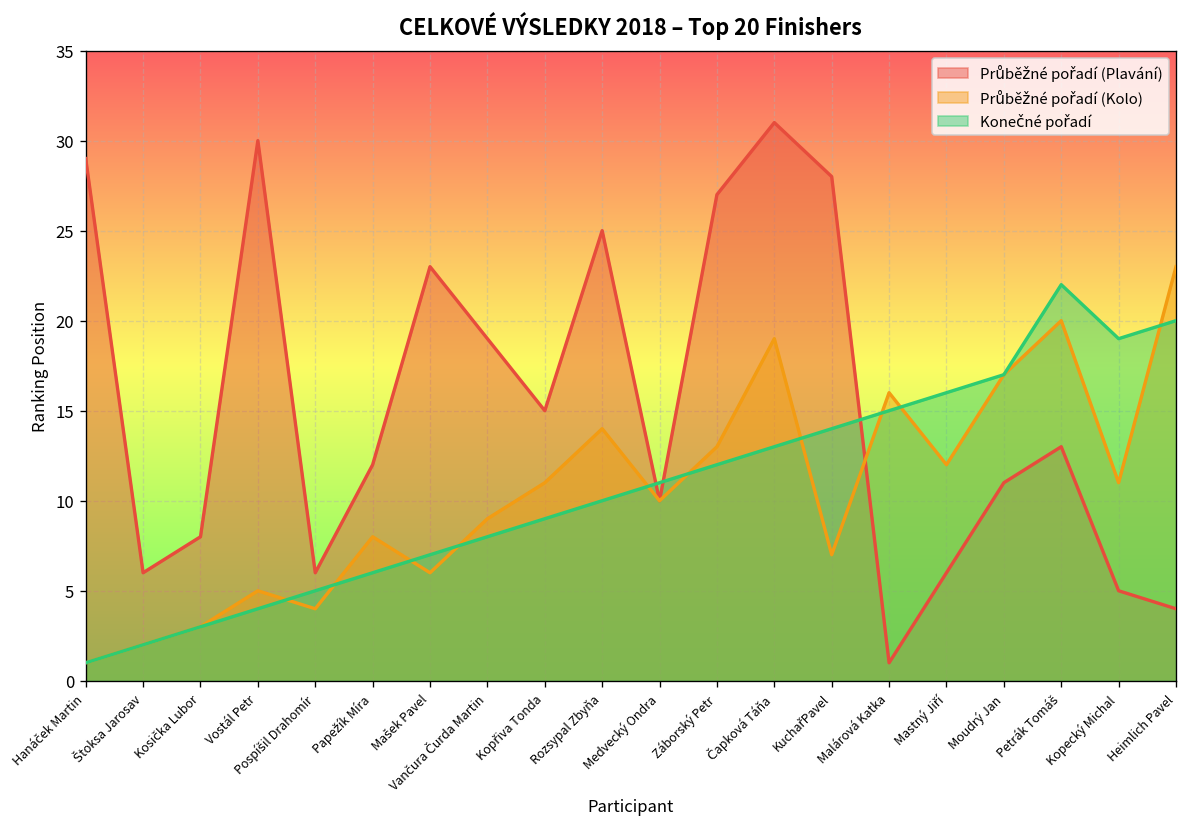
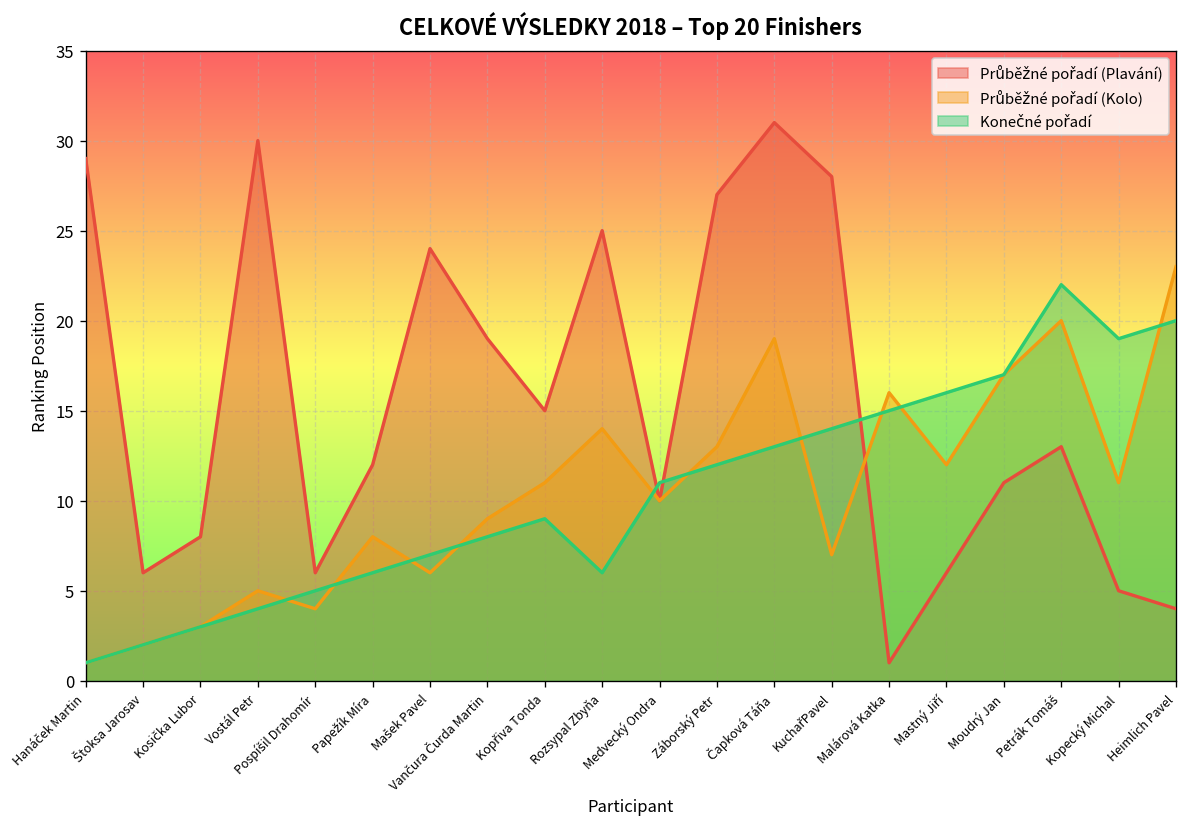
  {
    "Průběžné pořadí (Plavání)": {
      "Hanáček Martin": 29,
      "Štoksa Jarosav": 6,
      "Kosička Lubor": 8,
      "Vostál Petr": 30,
      "Pospíšil Drahomír": 6,
      "Papežík Míra": 12,
-     "Mašek Pavel": 23,
+     "Mašek Pavel": 24,
      "Vančura Čurda Martin": 19,
      "Kopřiva Tonda": 15,
      "Rozsypal Zbyňa": 25,
      "Záborský Petr": 27,
      "Čapková Táňa": 31,
      "KuchařPavel": 28,
      "Malárová Katka": 1,
      "Mastný Jiří": 6,
      "Moudrý Jan": 11,
      "Petrák Tomáš": 13,
      "Kopecký Michal": 5,
      "Heimlich Pavel": 4
    },
    "Průběžné pořadí (Kolo)": {
      "Vostál Petr": 5,
      "Pospíšil Drahomír": 4,
      "Papežík Míra": 8,
      "Mašek Pavel": 6,
      "Vančura Čurda Martin": 9,
      "Kopřiva Tonda": 11,
      "Rozsypal Zbyňa": 14,
      "Záborský Petr": 13,
      "Čapková Táňa": 19,
      "KuchařPavel": 7,
      "Malárová Katka": 16,
      "Mastný Jiří": 12,
      "Petrák Tomáš": 20,
      "Kopecký Michal": 11,
      "Heimlich Pavel": 23
    },
    "Konečné pořadí": {
      "Vostál Petr": 4,
      "Pospíšil Drahomír": 5,
      "Papežík Míra": 6,
      "Mašek Pavel": 7,
      "Vančura Čurda Martin": 8,
      "Kopřiva Tonda": 9,
-     "Rozsypal Zbyňa": 10,
+     "Rozsypal Zbyňa": 6,
      "Medvecký Ondra": 11,
      "Záborský Petr": 12,
      "Čapková Táňa": 13,
      "KuchařPavel": 14,
      "Malárová Katka": 15,
      "Mastný Jiří": 16,
      "Petrák Tomáš": 22,
      "Kopecký Michal": 19,
      "Heimlich Pavel": 20
    }
  }
